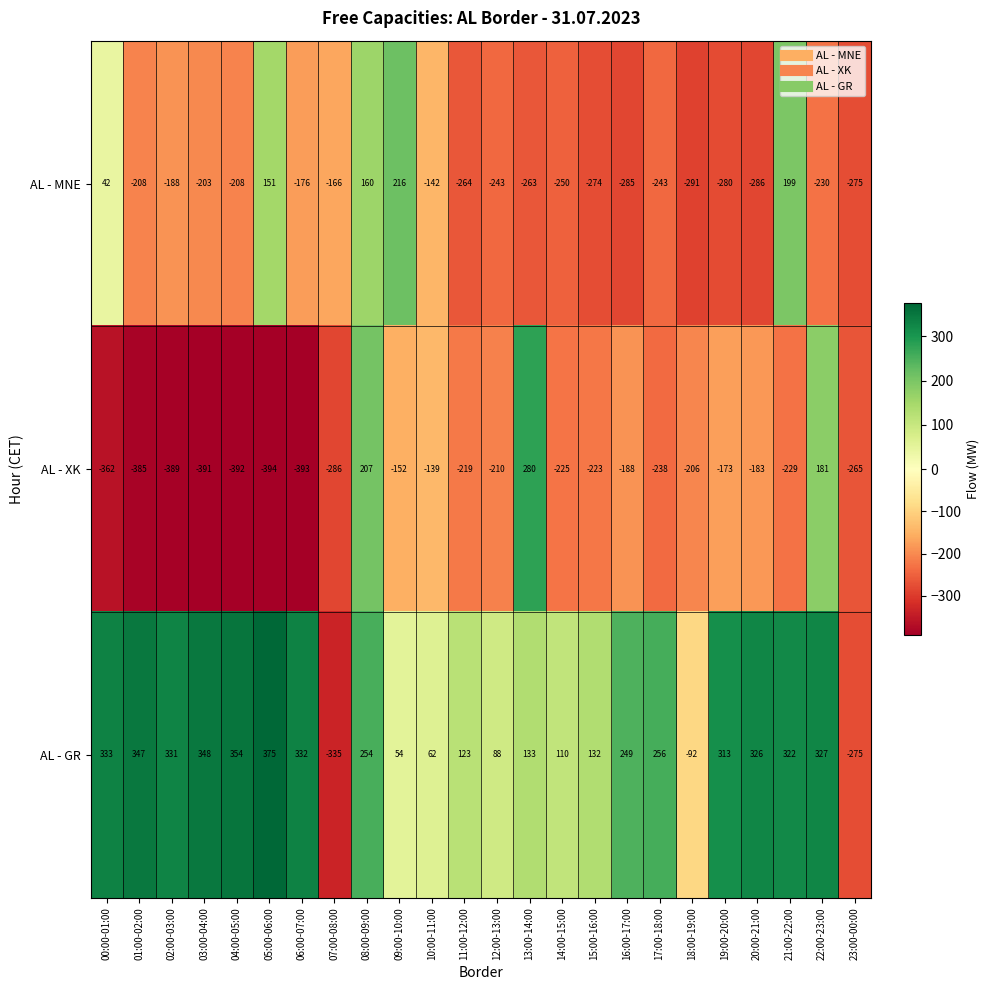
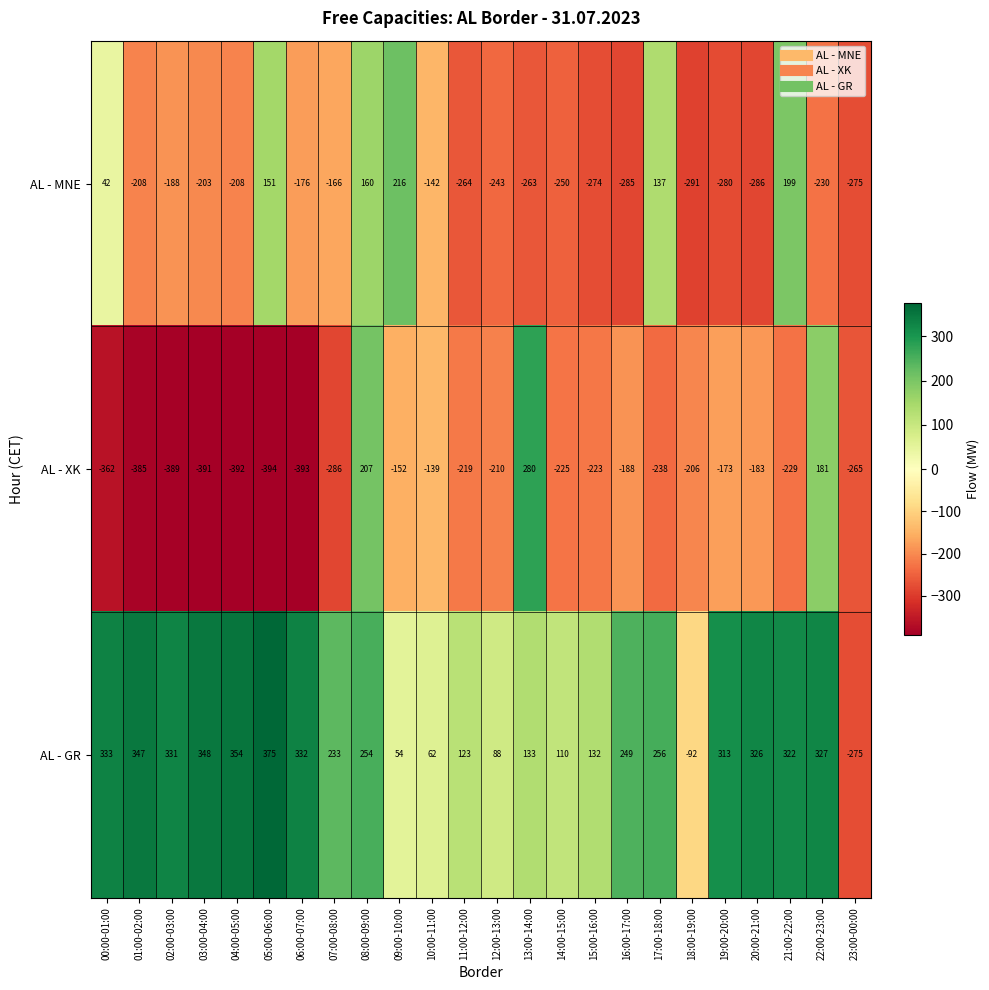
  {
    "AL - MNE": {
      "00:00-01:00": 42,
      "01:00-02:00": -208,
      "02:00-03:00": -188,
      "03:00-04:00": -203,
      "04:00-05:00": -208,
      "05:00-06:00": 151,
      "06:00-07:00": -176,
      "07:00-08:00": -166,
      "08:00-09:00": 160,
      "09:00-10:00": 216,
      "10:00-11:00": -142,
      "11:00-12:00": -264,
      "12:00-13:00": -243,
      "13:00-14:00": -263,
      "14:00-15:00": -250,
      "15:00-16:00": -274,
      "16:00-17:00": -285,
-     "17:00-18:00": -243,
+     "17:00-18:00": 137,
      "18:00-19:00": -291,
      "19:00-20:00": -280,
      "20:00-21:00": -286,
      "21:00-22:00": 199,
      "22:00-23:00": -230,
      "23:00-00:00": -275
    },
    "AL - XK": {
      "00:00-01:00": -362,
      "01:00-02:00": -385,
      "02:00-03:00": -389,
      "03:00-04:00": -391,
      "04:00-05:00": -392,
      "05:00-06:00": -394,
      "06:00-07:00": -393,
      "07:00-08:00": -286,
      "08:00-09:00": 207,
      "09:00-10:00": -152,
      "10:00-11:00": -139,
      "11:00-12:00": -219,
      "12:00-13:00": -210,
      "13:00-14:00": 280,
      "14:00-15:00": -225,
      "15:00-16:00": -223,
      "16:00-17:00": -188,
      "17:00-18:00": -238,
      "18:00-19:00": -206,
      "19:00-20:00": -173,
      "20:00-21:00": -183,
      "21:00-22:00": -229,
      "22:00-23:00": 181,
      "23:00-00:00": -265
    },
    "AL - GR": {
      "00:00-01:00": 333,
      "01:00-02:00": 347,
      "02:00-03:00": 331,
      "03:00-04:00": 348,
      "04:00-05:00": 354,
      "05:00-06:00": 375,
      "06:00-07:00": 332,
-     "07:00-08:00": -335,
+     "07:00-08:00": 233,
      "08:00-09:00": 254,
      "09:00-10:00": 54,
      "10:00-11:00": 62,
      "11:00-12:00": 123,
      "12:00-13:00": 88,
      "13:00-14:00": 133,
      "14:00-15:00": 110,
      "15:00-16:00": 132,
      "16:00-17:00": 249,
      "17:00-18:00": 256,
      "18:00-19:00": -92,
      "19:00-20:00": 313,
      "20:00-21:00": 326,
      "21:00-22:00": 322,
      "22:00-23:00": 327,
      "23:00-00:00": -275
    }
  }
